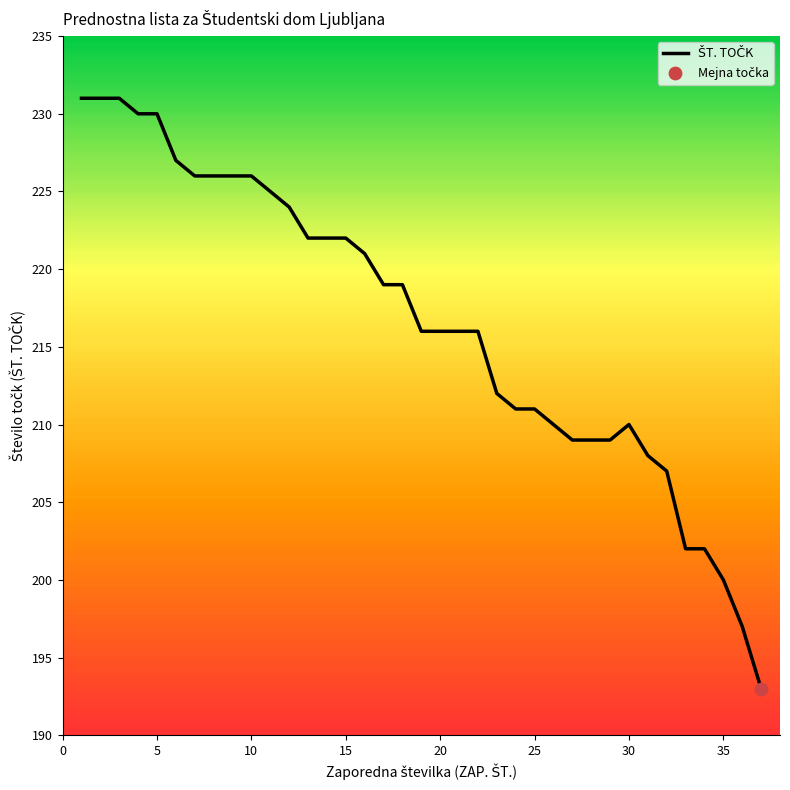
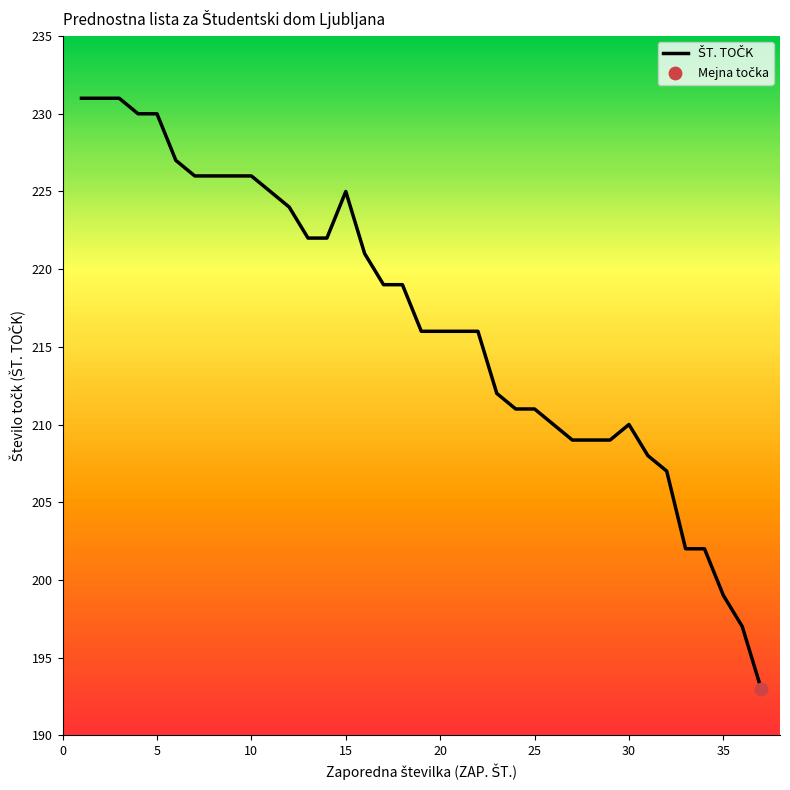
  {
    "ŠT. TOČK": {
      "5": 230,
      "10": 226,
-     "15": 222,
+     "15": 225,
      "20": 216,
      "25": 211,
      "30": 210,
-     "35": 200
+     "35": 199
    }
  }
